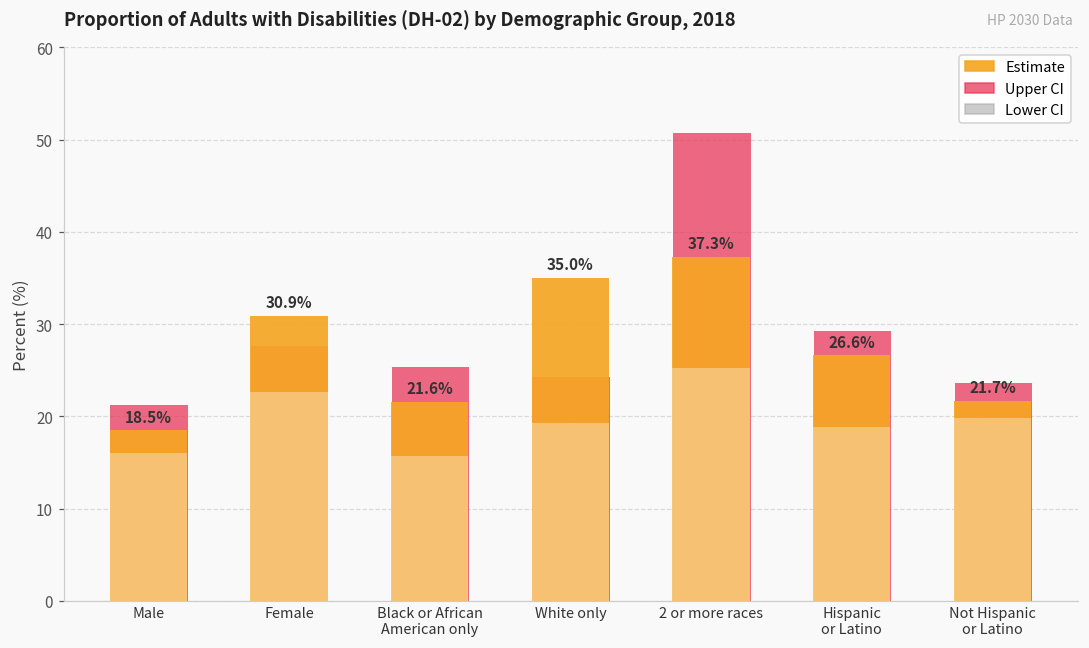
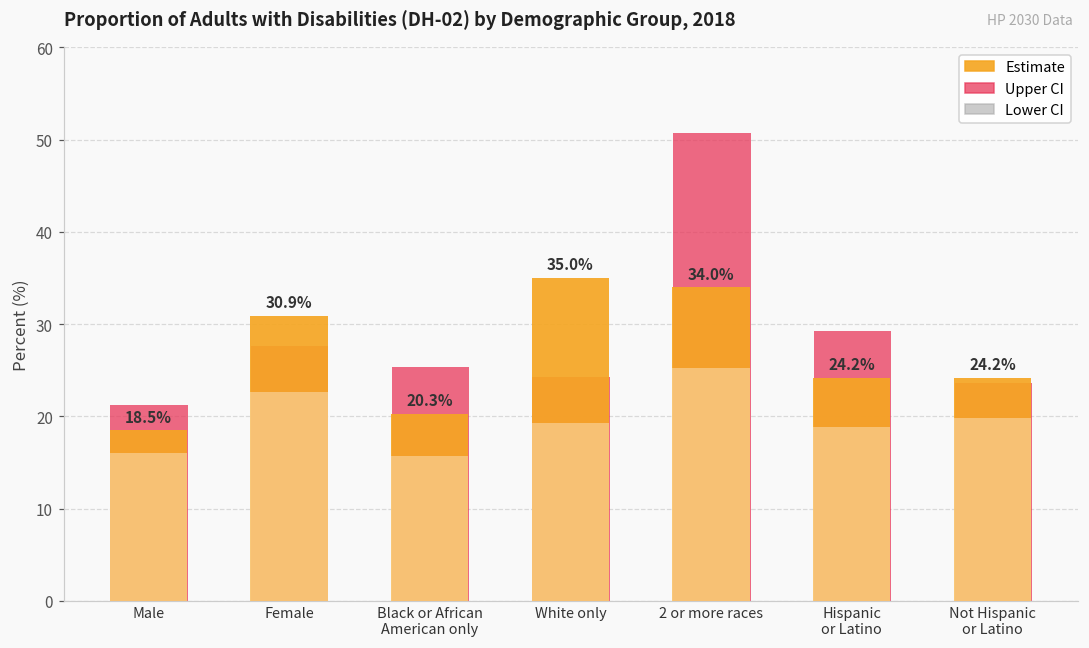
  {
    "Estimate": {
      "Female": "30.9%",
-     "Black or African American only": "21.6%",
+     "Black or African American only": "20.3%",
      "White only": "35.0%",
-     "2 or more races": "37.3%",
-     "Hispanic or Latino": "26.6%",
-     "Not Hispanic or Latino": "21.7%"
+     "2 or more races": "34.0%",
+     "Hispanic or Latino": "24.2%",
+     "Not Hispanic or Latino": "24.2%"
    }
  }
